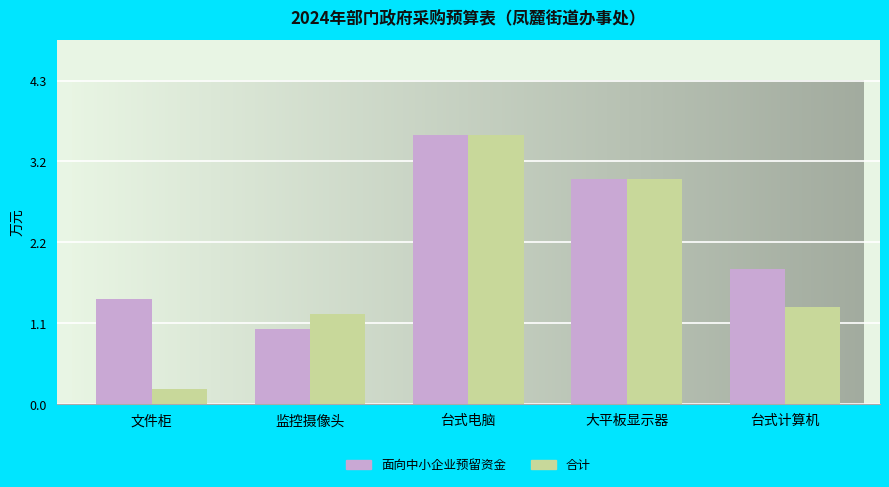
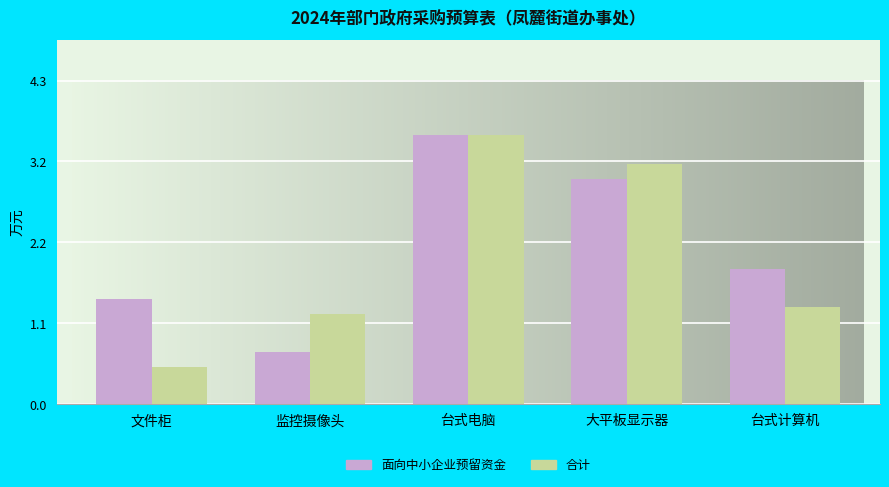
  {
    "面向中小企业预留资金": {
      "文件柜": 1.4,
-     "监控摄像头": 1.0,
+     "监控摄像头": 0.7,
      "台式电脑": 3.6,
      "大平板显示器": 3.0,
      "台式计算机": 1.8
    },
    "合计": {
-     "文件柜": 0.2,
+     "文件柜": 0.5,
      "监控摄像头": 1.2,
      "台式电脑": 3.6,
-     "大平板显示器": 3.0,
+     "大平板显示器": 3.2,
      "台式计算机": 1.3
    }
  }
